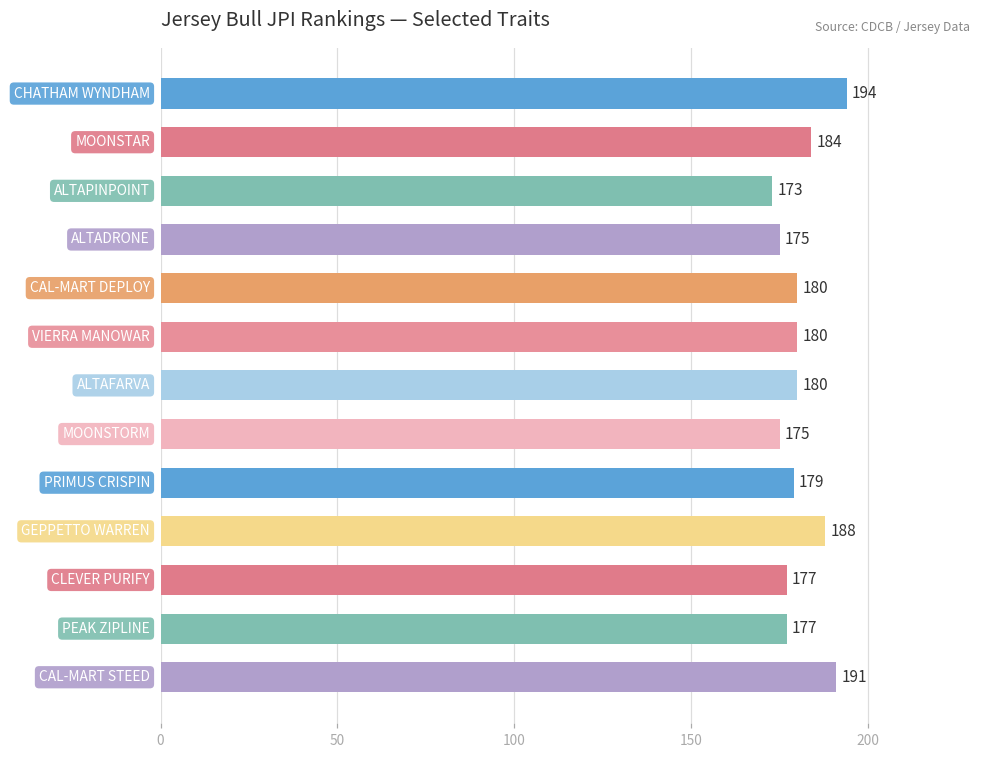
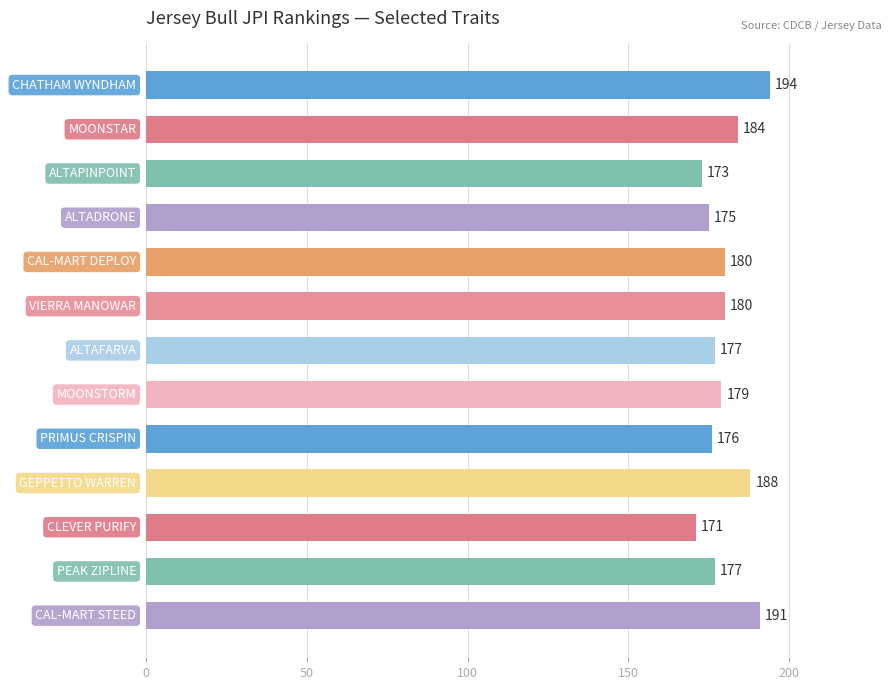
  {
    "CHATHAM WYNDHAM": 194,
    "MOONSTAR": 184,
    "ALTAPINPOINT": 173,
    "ALTADRONE": 175,
    "CAL-MART DEPLOY": 180,
    "VIERRA MANOWAR": 180,
-   "ALTAFARVA": 180,
-   "MOONSTORM": 175,
-   "PRIMUS CRISPIN": 179,
+   "ALTAFARVA": 177,
+   "MOONSTORM": 179,
+   "PRIMUS CRISPIN": 176,
    "GEPPETTO WARREN": 188,
-   "CLEVER PURIFY": 177,
+   "CLEVER PURIFY": 171,
    "PEAK ZIPLINE": 177,
    "CAL-MART STEED": 191
  }
